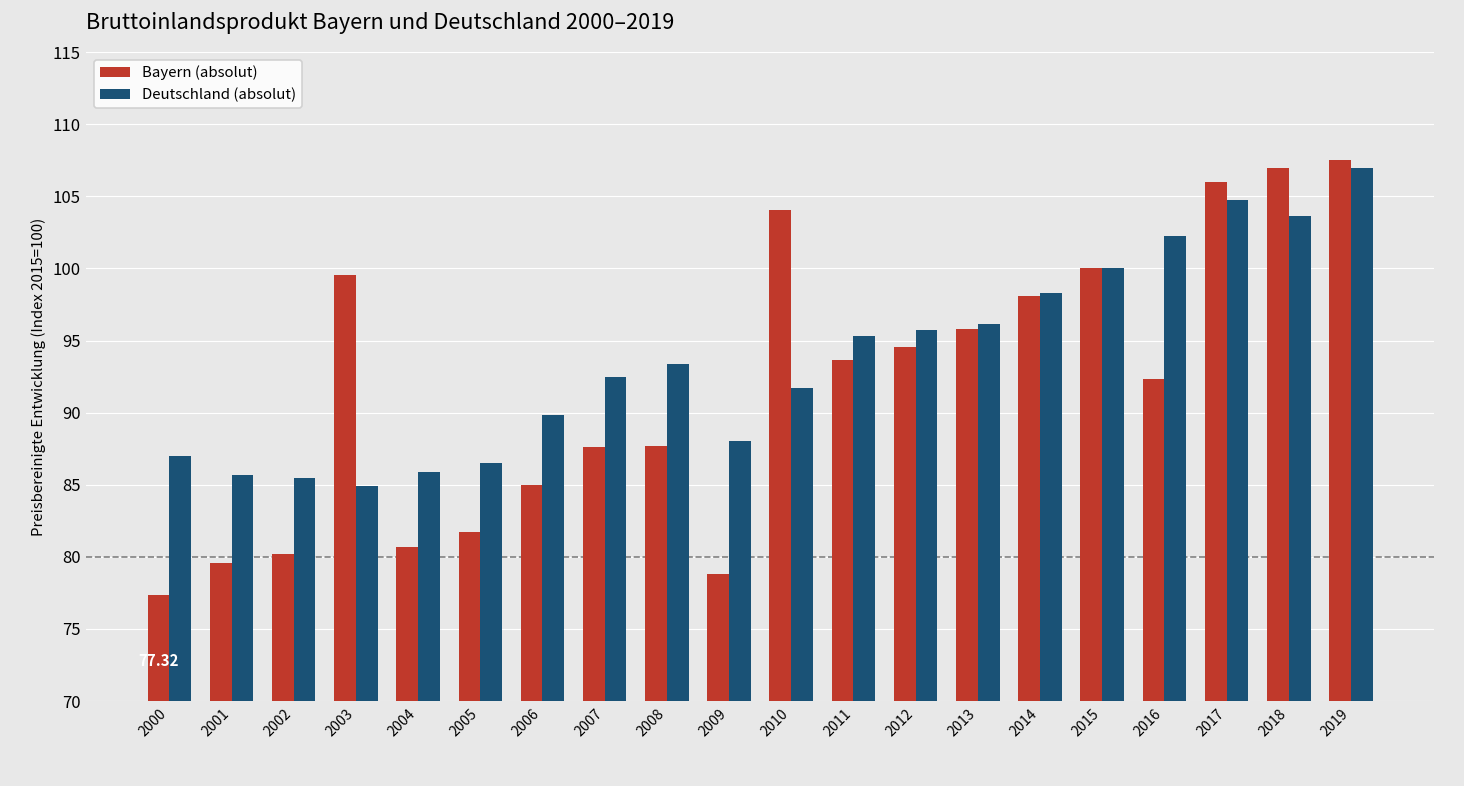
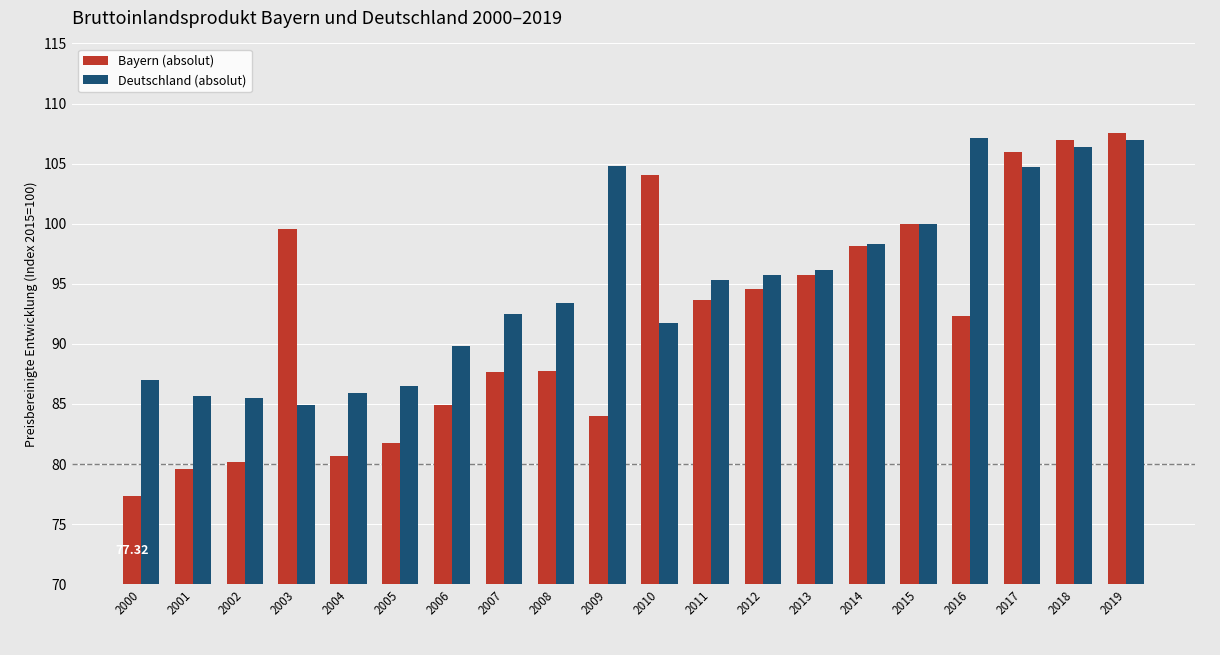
  {
    "Bayern (absolut)": {
      "2001": 79.6,
      "2002": 80.2,
      "2003": 99.5,
      "2004": 80.7,
      "2005": 81.8,
      "2006": 85.0,
      "2007": 87.6,
      "2008": 87.7,
-     "2009": 78.8,
+     "2009": 84.0,
      "2010": 104.0,
      "2011": 93.6,
      "2012": 94.6,
      "2013": 95.8,
      "2014": 98.1,
      "2015": 100.0,
      "2016": 92.3,
      "2017": 106.0,
      "2018": 107.0,
      "2019": 107.5
    },
    "Deutschland (absolut)": {
      "2000": 87.0,
      "2001": 85.7,
      "2002": 85.5,
      "2003": 84.9,
      "2004": 85.9,
      "2005": 86.5,
      "2006": 89.8,
      "2007": 92.5,
      "2008": 93.4,
-     "2009": 88.1,
+     "2009": 104.8,
      "2010": 91.7,
      "2011": 95.3,
      "2012": 95.7,
      "2013": 96.2,
      "2014": 98.3,
      "2015": 100.0,
-     "2016": 102.2,
+     "2016": 107.1,
      "2017": 104.8,
-     "2018": 103.7,
+     "2018": 106.4,
      "2019": 107.0
    }
  }
